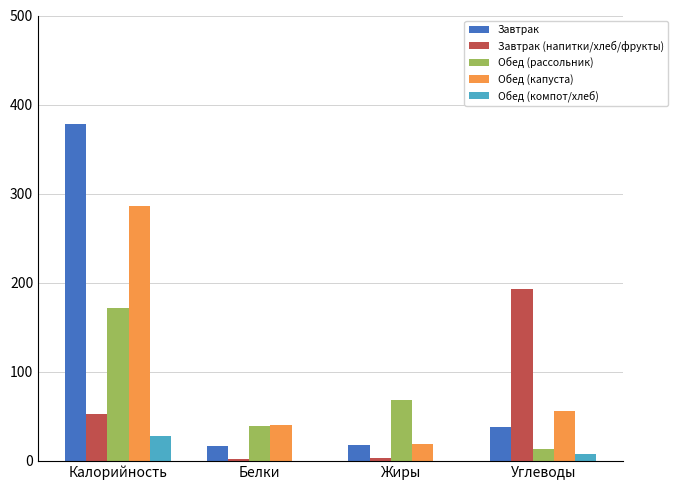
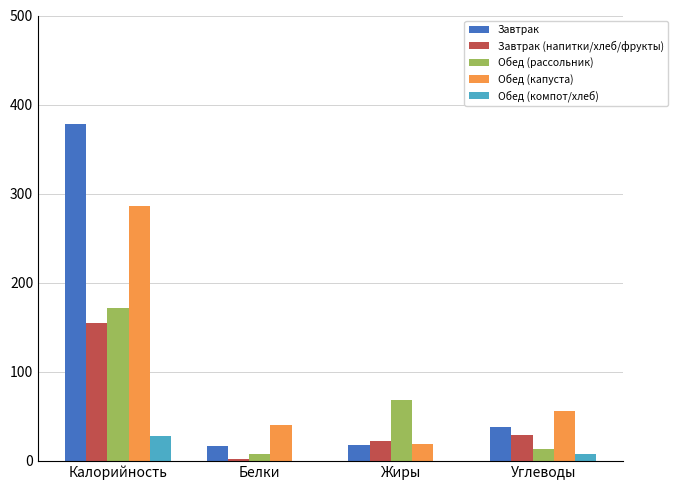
  {
    "Завтрак (напитки/хлеб/фрукты)": {
-     "Калорийность": 50,
-     "Жиры": 0,
-     "Углеводы": 190
+     "Калорийность": 160,
+     "Жиры": 20,
+     "Углеводы": 30
    },
    "Обед (рассольник)": {
      "Калорийность": 170,
-     "Белки": 40,
+     "Белки": 10,
      "Жиры": 70,
      "Углеводы": 10
    },
    "Обед (капуста)": {
      "Калорийность": 290,
      "Белки": 40,
      "Жиры": 20,
      "Углеводы": 60
    }
  }
